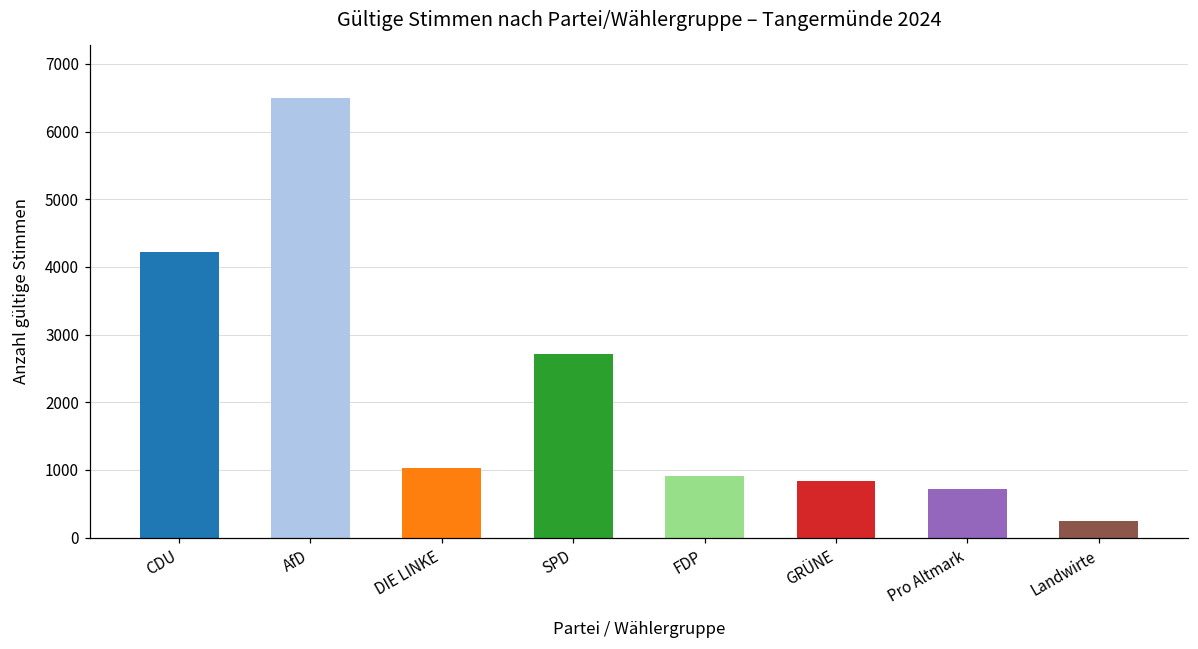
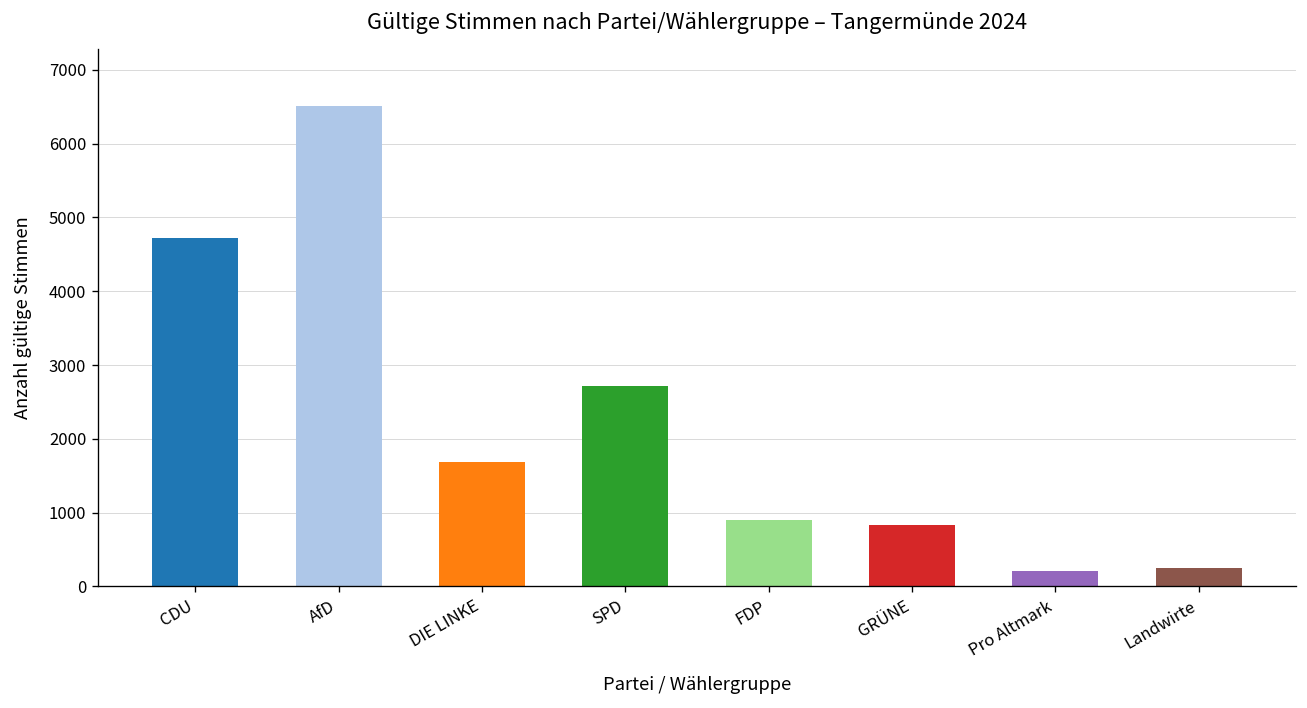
  {
-   "CDU": 4200,
+   "CDU": 4700,
    "AfD": 6500,
-   "DIE LINKE": 1000,
+   "DIE LINKE": 1700,
    "SPD": 2700,
    "FDP": 900,
    "GRÜNE": 800,
-   "Pro Altmark": 700,
+   "Pro Altmark": 200,
    "Landwirte": 200
  }
